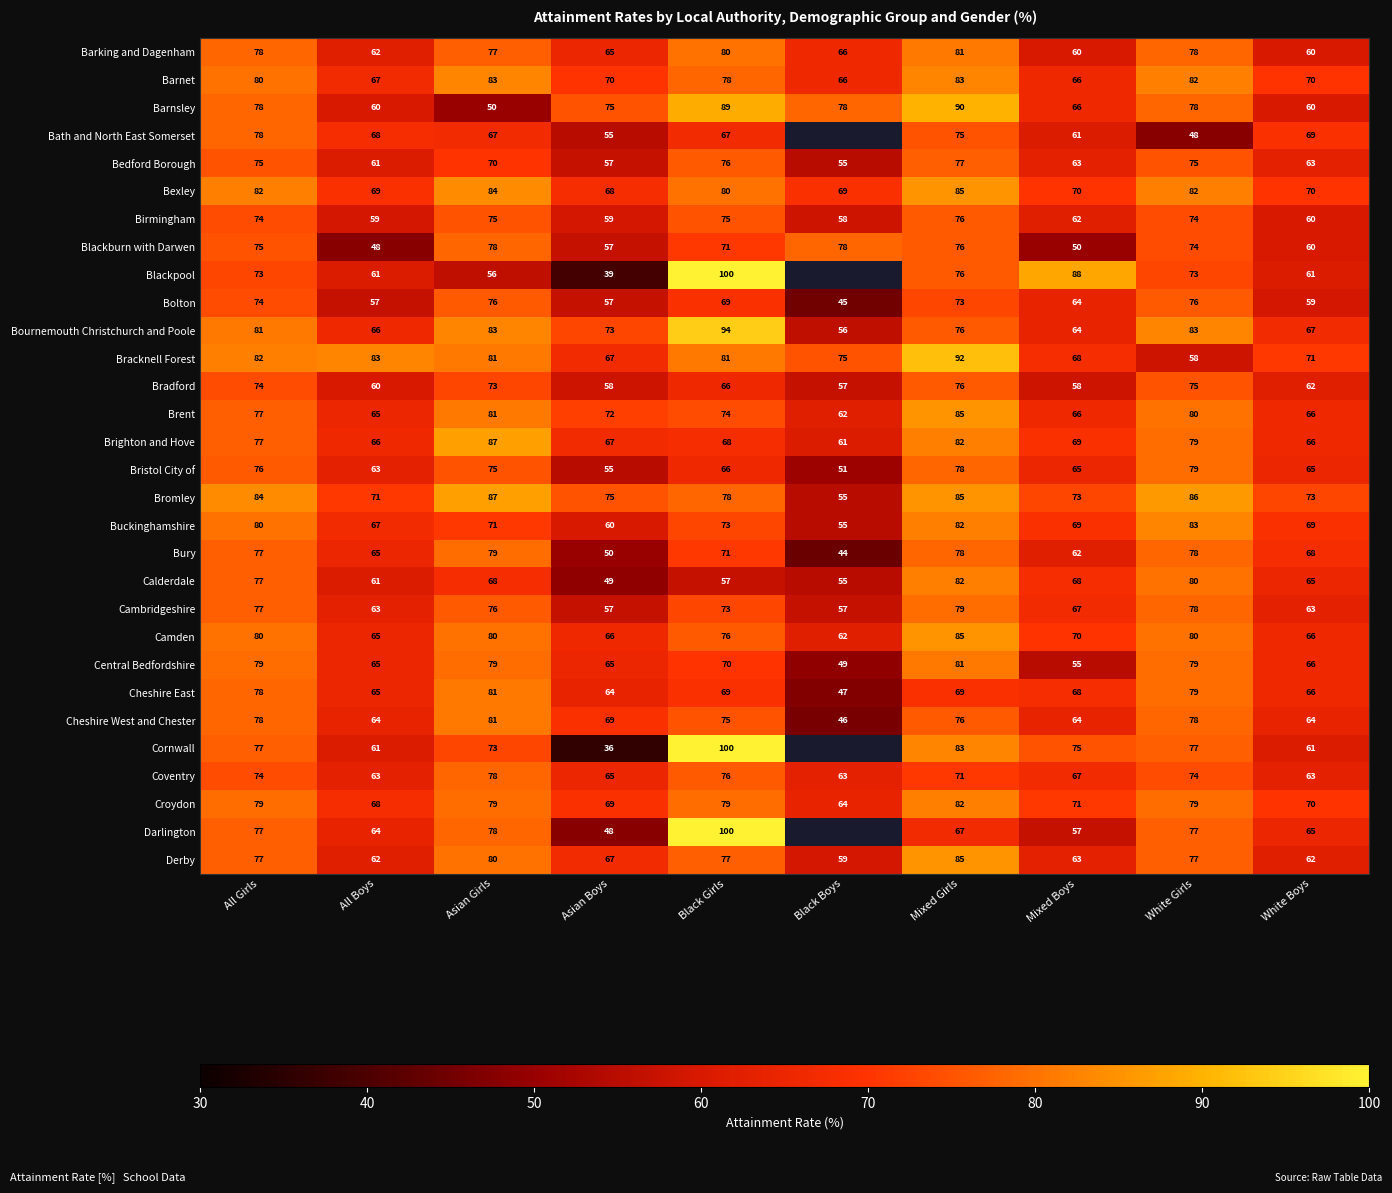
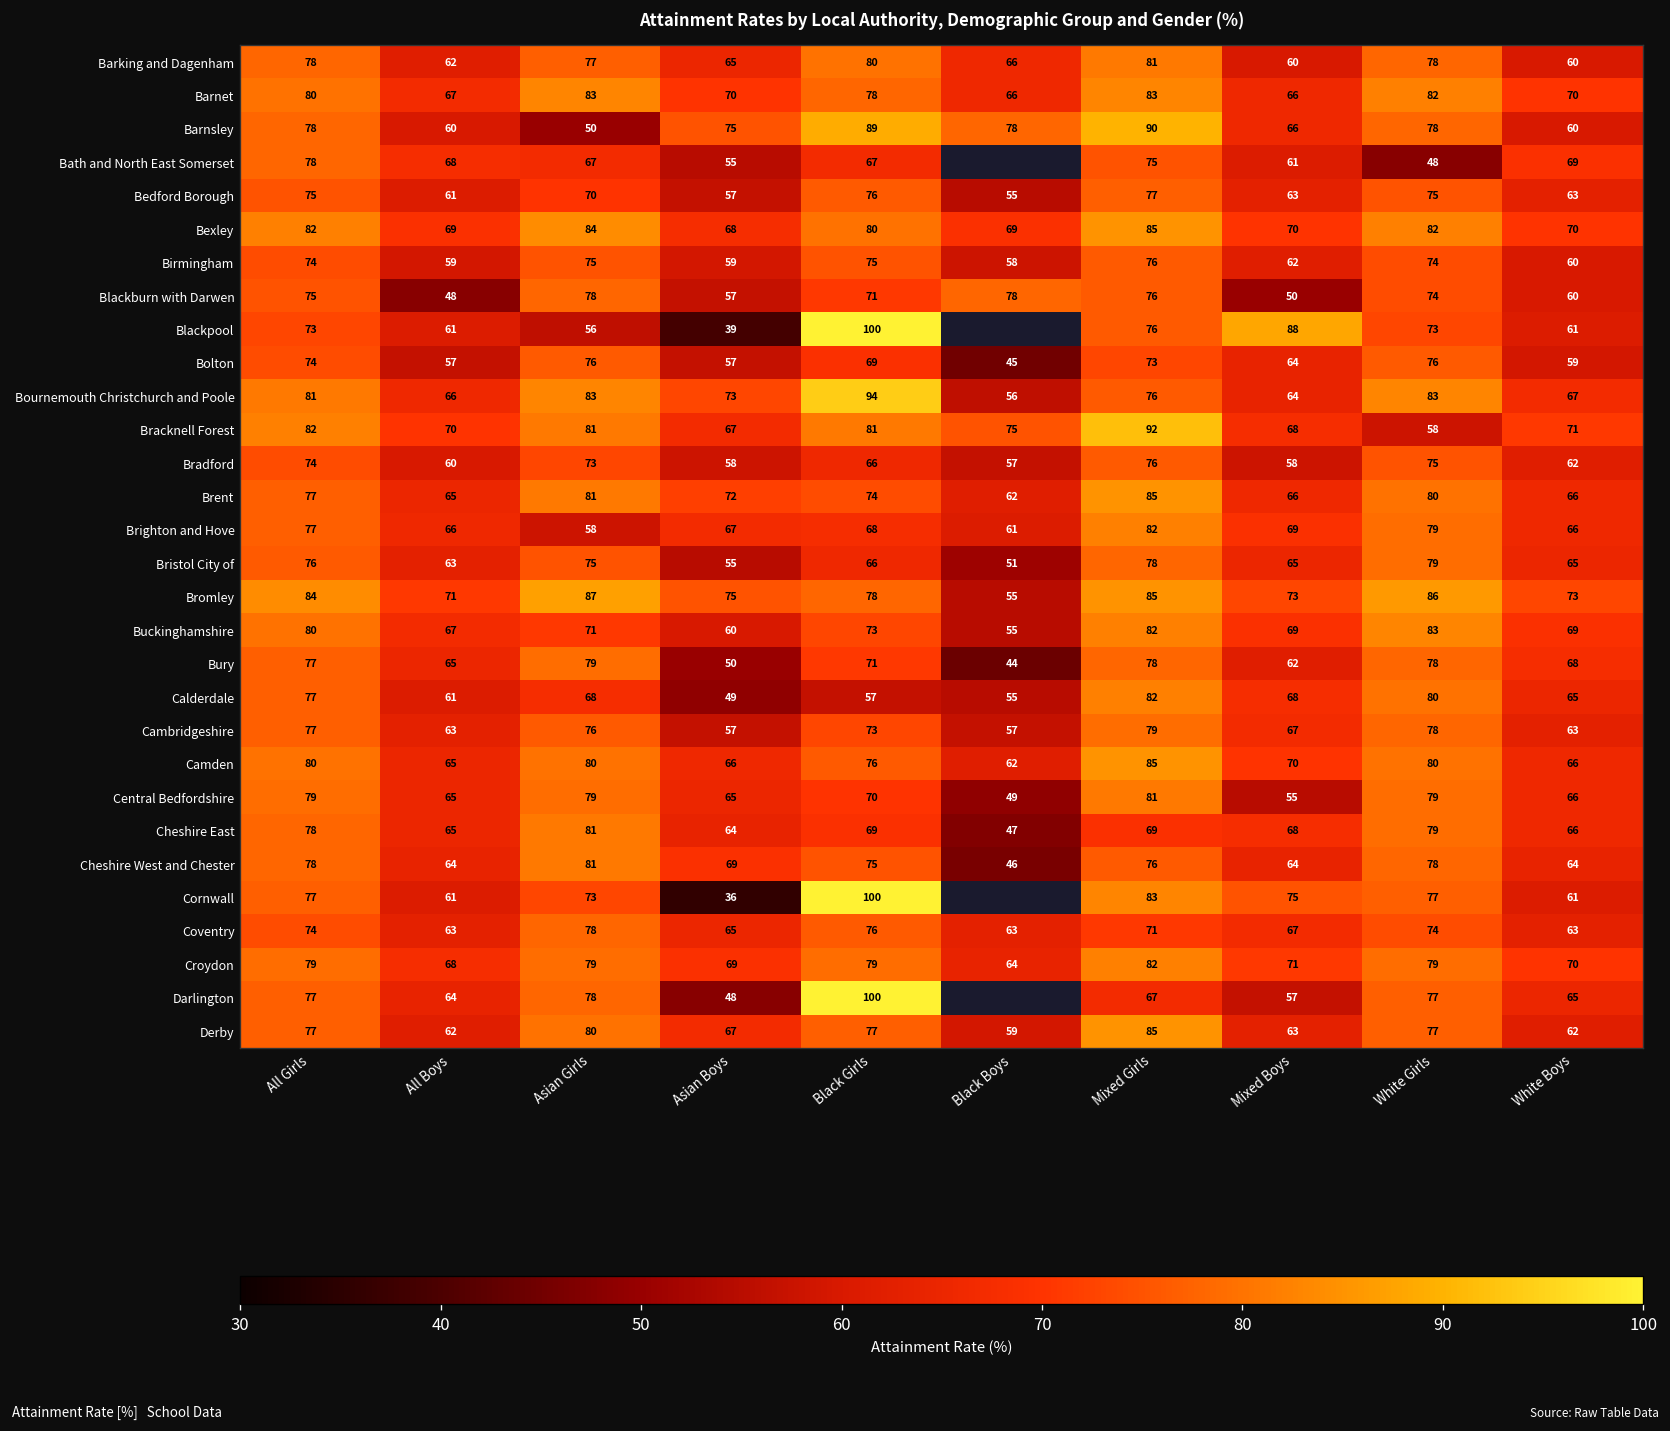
  {
    "Bracknell Forest": {
      "All Girls": 82,
-     "All Boys": 83,
+     "All Boys": 70,
      "Asian Girls": 81,
      "Asian Boys": 67,
      "Black Girls": 81,
      "Black Boys": 75,
      "Mixed Girls": 92,
      "Mixed Boys": 68,
      "White Girls": 58,
      "White Boys": 71
    },
    "Brighton and Hove": {
      "All Girls": 77,
      "All Boys": 66,
-     "Asian Girls": 87,
+     "Asian Girls": 58,
      "Asian Boys": 67,
      "Black Girls": 68,
      "Black Boys": 61,
      "Mixed Girls": 82,
      "Mixed Boys": 69,
      "White Girls": 79,
      "White Boys": 66
    }
  }
